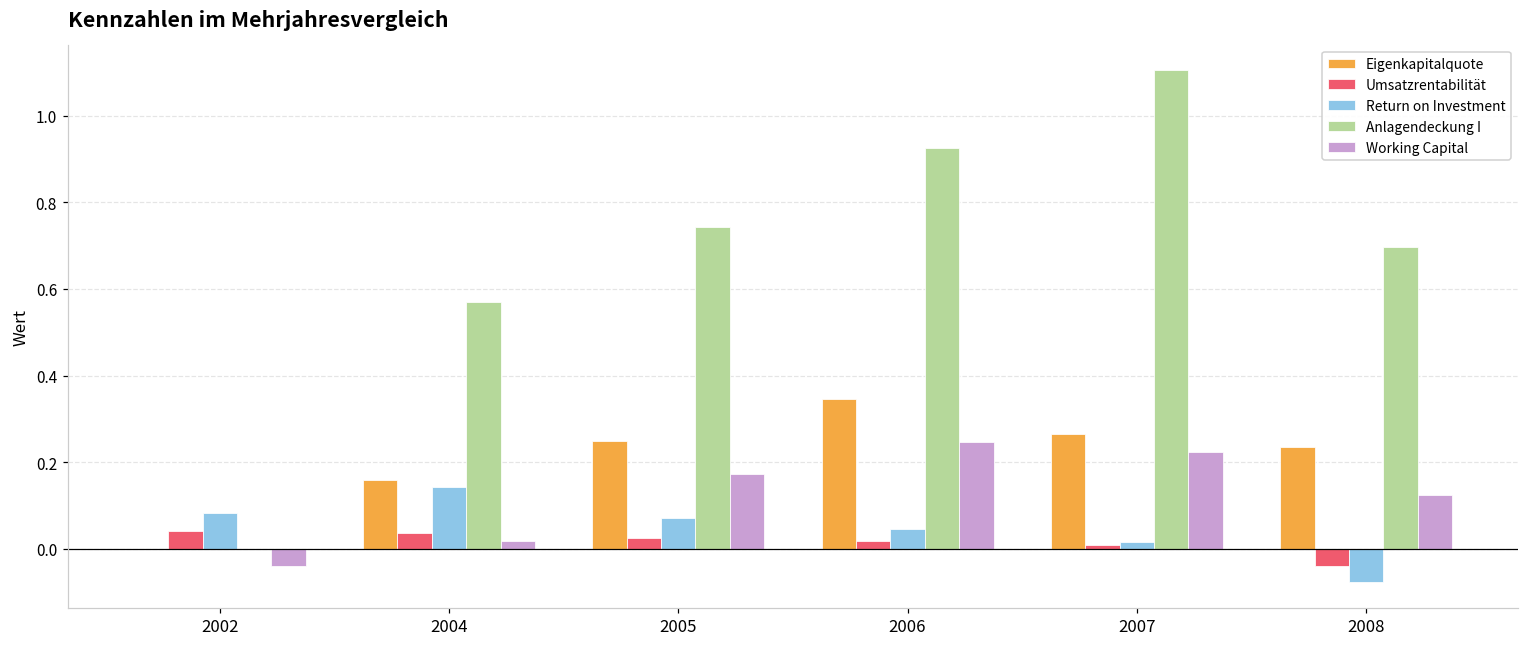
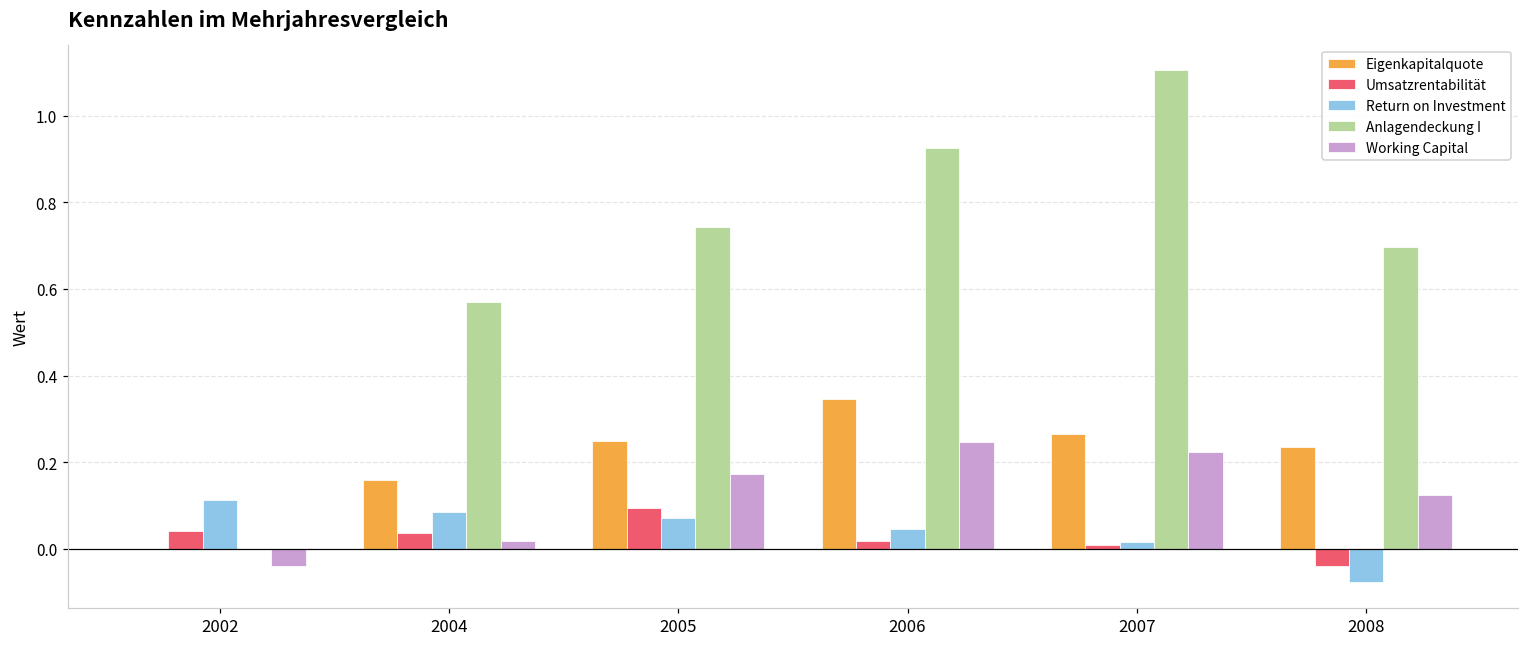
  {
    "Eigenkapitalquote": {
      "2002": 0.00,
      "2004": 0.16,
      "2005": 0.25,
      "2006": 0.35,
      "2007": 0.27,
      "2008": 0.24
    },
    "Umsatzrentabilität": {
      "2002": 0.04,
      "2004": 0.04,
-     "2005": 0.03,
+     "2005": 0.10,
      "2006": 0.02,
      "2007": 0.01,
      "2008": -0.04
    },
    "Return on Investment": {
-     "2002": 0.08,
-     "2004": 0.14,
+     "2002": 0.11,
+     "2004": 0.08,
      "2005": 0.07,
      "2006": 0.04,
      "2007": 0.02,
      "2008": -0.08
    },
    "Anlagendeckung I": {
      "2002": 0.00,
      "2004": 0.57,
      "2005": 0.74,
      "2006": 0.92,
      "2007": 1.10,
      "2008": 0.70
    },
    "Working Capital": {
      "2002": -0.04,
      "2004": 0.02,
      "2005": 0.17,
      "2006": 0.25,
      "2007": 0.22,
      "2008": 0.12
    }
  }
